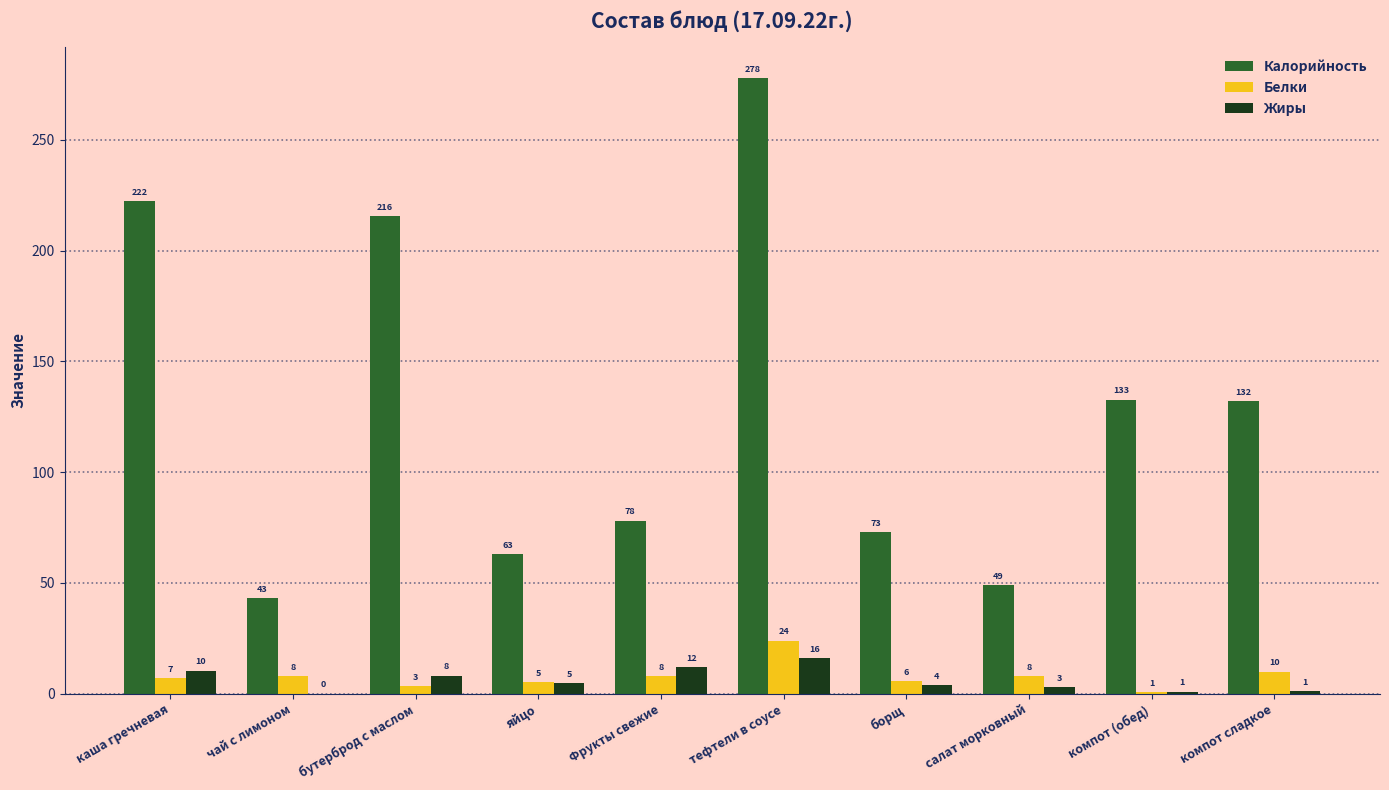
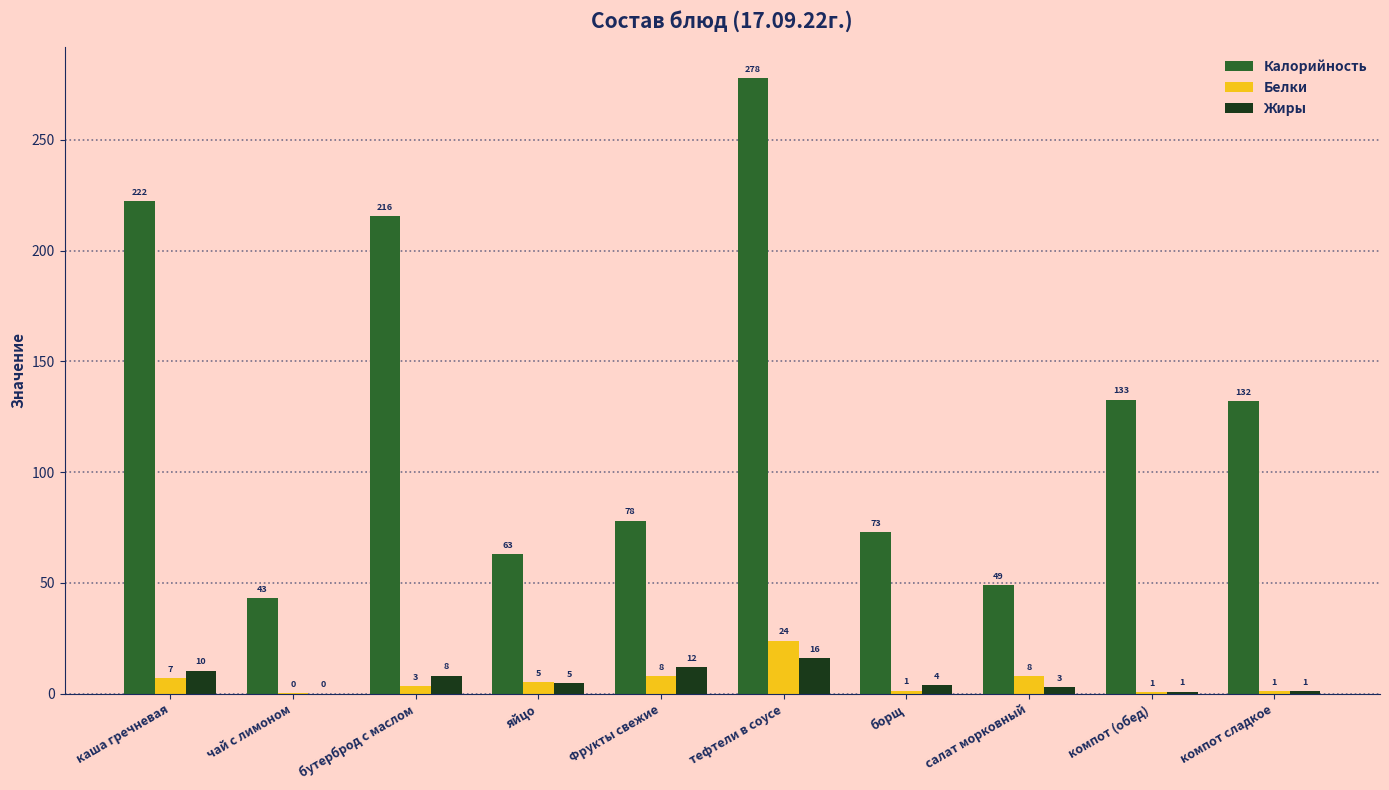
  {
    "Белки": {
      "каша гречневая": 7,
-     "чай с лимоном": 8,
+     "чай с лимоном": 0,
      "бутерброд с маслом": 3,
      "яйцо": 5,
      "Фрукты свежие": 8,
      "тефтели в соусе": 24,
-     "борщ": 6,
+     "борщ": 1,
      "салат морковный": 8,
      "компот (обед)": 1,
-     "компот сладкое": 10
+     "компот сладкое": 1
    }
  }
